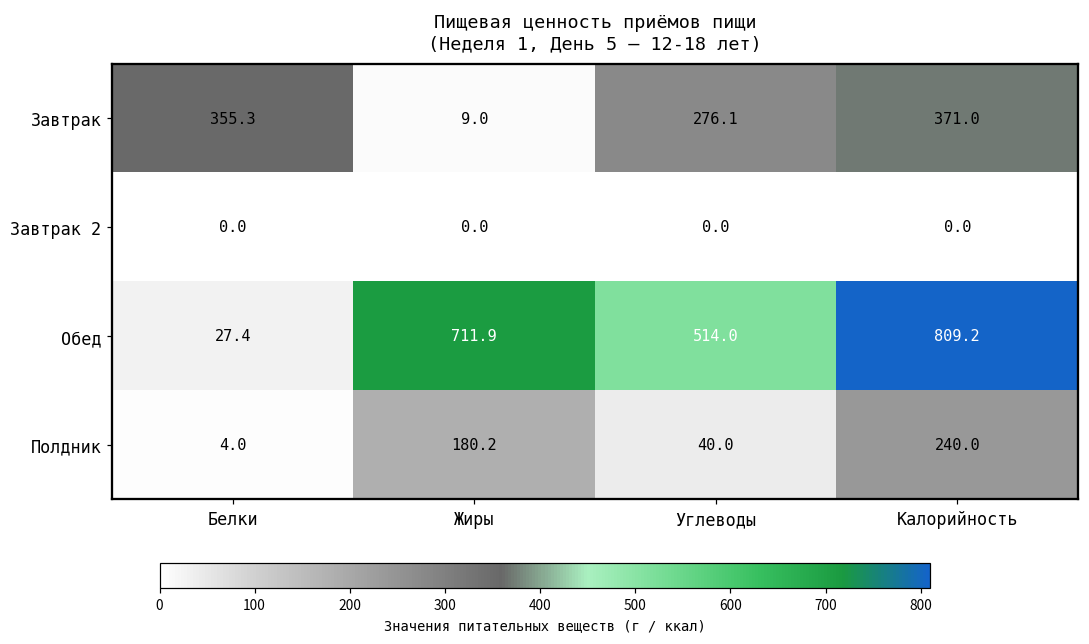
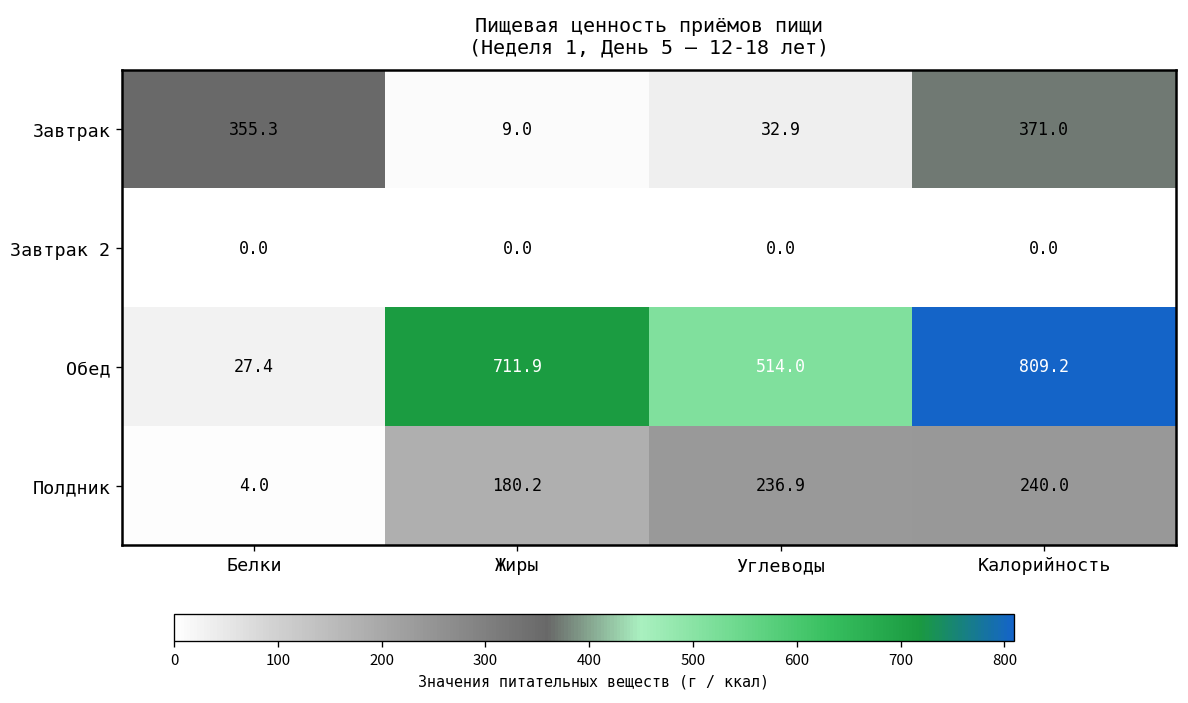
  {
    "Завтрак": {
      "Белки": 355.3,
      "Жиры": 9.0,
-     "Углеводы": 276.1,
+     "Углеводы": 32.9,
      "Калорийность": 371.0
    },
    "Завтрак 2": {
      "Белки": 0.0,
      "Жиры": 0.0,
      "Углеводы": 0.0,
      "Калорийность": 0.0
    },
    "Обед": {
      "Белки": 27.4,
      "Жиры": 711.9,
      "Углеводы": 514.0,
      "Калорийность": 809.2
    },
    "Полдник": {
      "Белки": 4.0,
      "Жиры": 180.2,
-     "Углеводы": 40.0,
+     "Углеводы": 236.9,
      "Калорийность": 240.0
    }
  }
